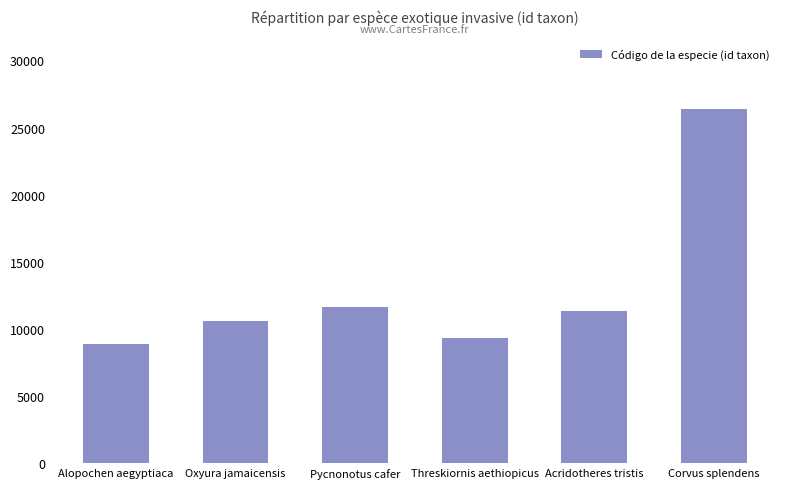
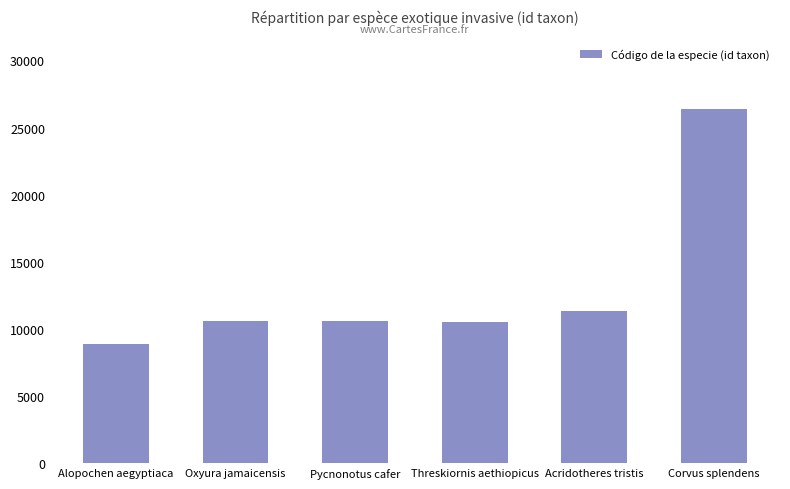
  {
    "Alopochen aegyptiaca": 8900,
    "Oxyura jamaicensis": 10600,
-   "Pycnonotus cafer": 11600,
-   "Threskiornis aethiopicus": 9300,
+   "Pycnonotus cafer": 10600,
+   "Threskiornis aethiopicus": 10500,
    "Acridotheres tristis": 11300,
    "Corvus splendens": 26400
  }
